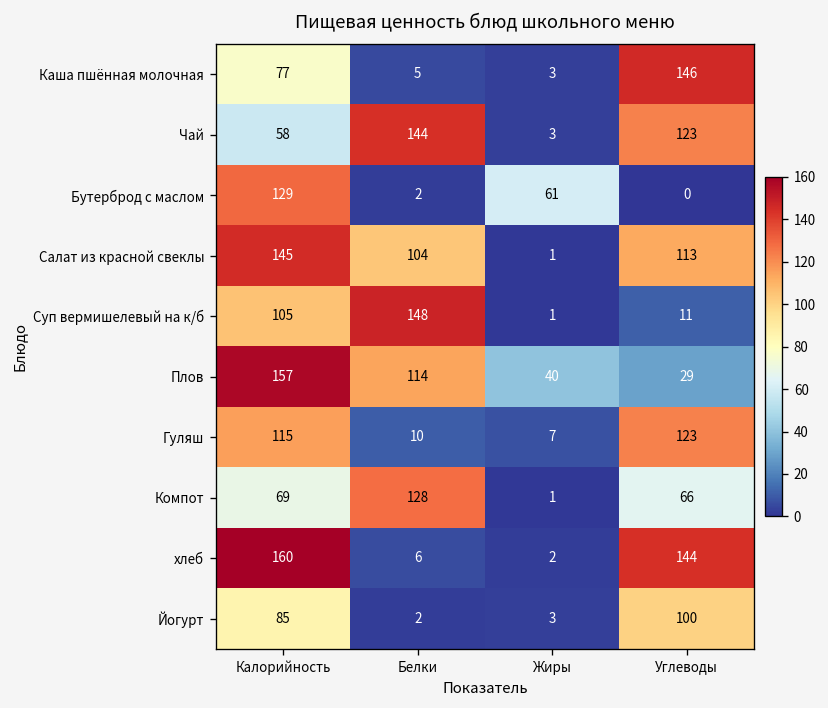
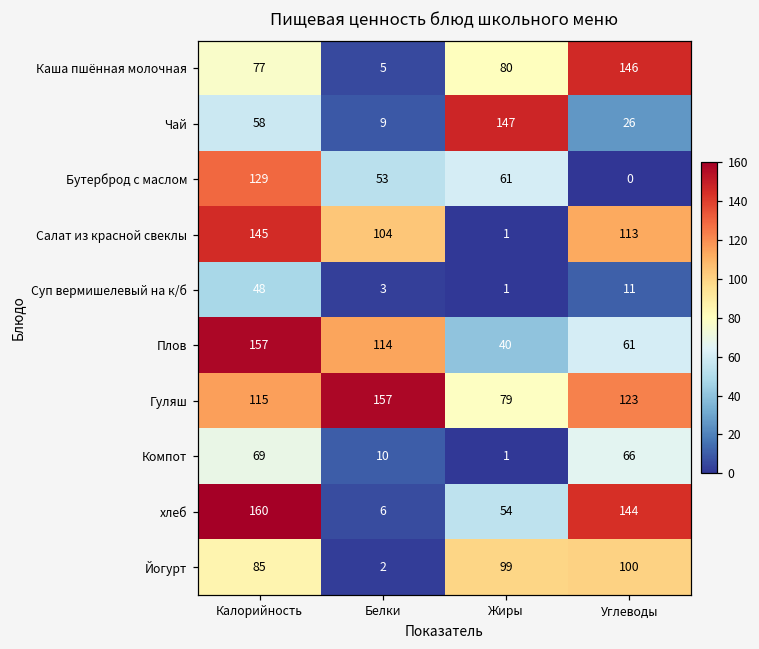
  {
    "Каша пшённая молочная": {
      "Калорийность": 77,
      "Белки": 5,
-     "Жиры": 3,
+     "Жиры": 80,
      "Углеводы": 146
    },
    "Чай": {
      "Калорийность": 58,
-     "Белки": 144,
-     "Жиры": 3,
-     "Углеводы": 123
+     "Белки": 9,
+     "Жиры": 147,
+     "Углеводы": 26
    },
    "Бутерброд с маслом": {
      "Калорийность": 129,
-     "Белки": 2,
+     "Белки": 53,
      "Жиры": 61,
      "Углеводы": 0
    },
    "Салат из красной свеклы": {
      "Калорийность": 145,
      "Белки": 104,
      "Жиры": 1,
      "Углеводы": 113
    },
    "Суп вермишелевый на к/б": {
-     "Калорийность": 105,
-     "Белки": 148,
+     "Калорийность": 48,
+     "Белки": 3,
      "Жиры": 1,
      "Углеводы": 11
    },
    "Плов": {
      "Калорийность": 157,
      "Белки": 114,
      "Жиры": 40,
-     "Углеводы": 29
+     "Углеводы": 61
    },
    "Гуляш": {
      "Калорийность": 115,
-     "Белки": 10,
-     "Жиры": 7,
+     "Белки": 157,
+     "Жиры": 79,
      "Углеводы": 123
    },
    "Компот": {
      "Калорийность": 69,
-     "Белки": 128,
+     "Белки": 10,
      "Жиры": 1,
      "Углеводы": 66
    },
    "хлеб": {
      "Калорийность": 160,
      "Белки": 6,
-     "Жиры": 2,
+     "Жиры": 54,
      "Углеводы": 144
    },
    "Йогурт": {
      "Калорийность": 85,
      "Белки": 2,
-     "Жиры": 3,
+     "Жиры": 99,
      "Углеводы": 100
    }
  }
